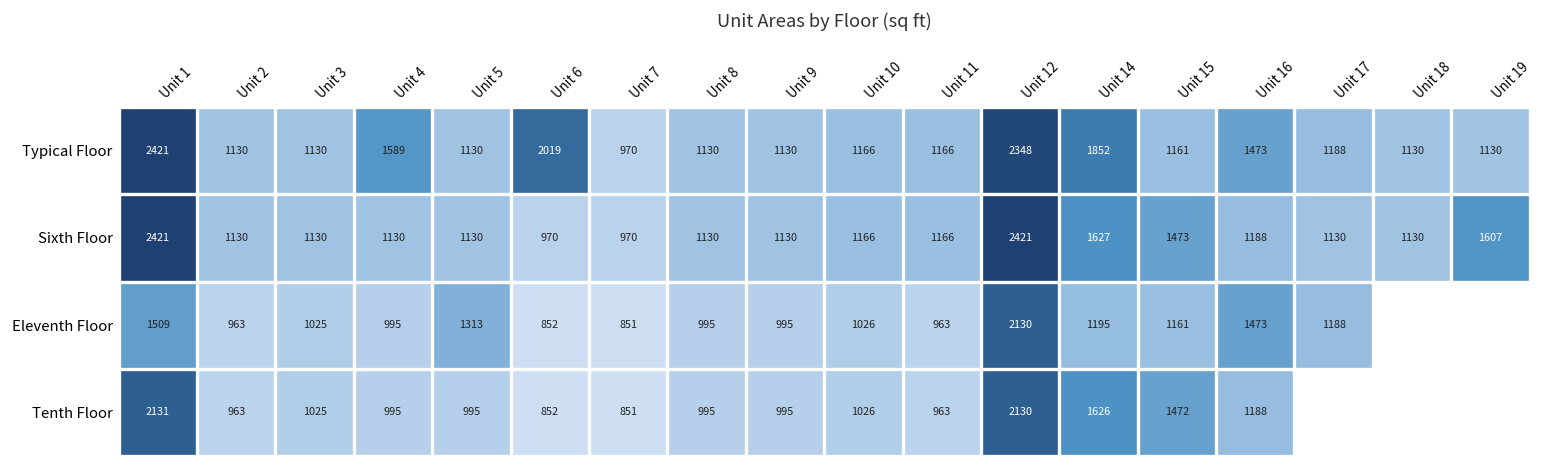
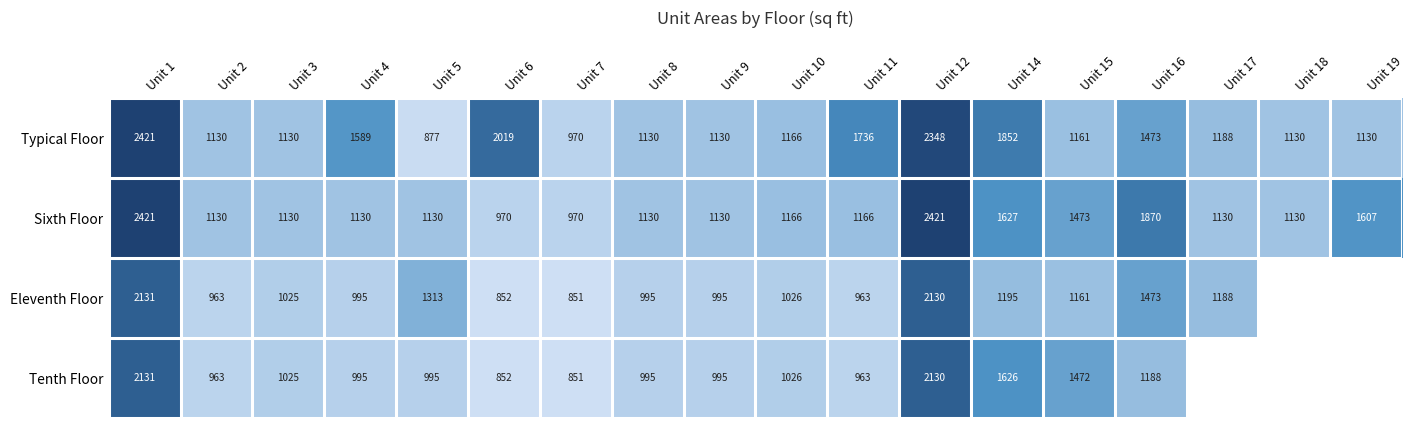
  {
    "Typical Floor": {
      "Unit 1": 2421,
      "Unit 2": 1130,
      "Unit 3": 1130,
      "Unit 4": 1589,
-     "Unit 5": 1130,
+     "Unit 5": 877,
      "Unit 6": 2019,
      "Unit 7": 970,
      "Unit 8": 1130,
      "Unit 9": 1130,
      "Unit 10": 1166,
-     "Unit 11": 1166,
+     "Unit 11": 1736,
      "Unit 12": 2348,
      "Unit 14": 1852,
      "Unit 15": 1161,
      "Unit 16": 1473,
      "Unit 17": 1188,
      "Unit 18": 1130,
      "Unit 19": 1130
    },
    "Sixth Floor": {
      "Unit 1": 2421,
      "Unit 2": 1130,
      "Unit 3": 1130,
      "Unit 4": 1130,
      "Unit 5": 1130,
      "Unit 6": 970,
      "Unit 7": 970,
      "Unit 8": 1130,
      "Unit 9": 1130,
      "Unit 10": 1166,
      "Unit 11": 1166,
      "Unit 12": 2421,
      "Unit 14": 1627,
      "Unit 15": 1473,
-     "Unit 16": 1188,
+     "Unit 16": 1870,
      "Unit 17": 1130,
      "Unit 18": 1130,
      "Unit 19": 1607
    },
    "Eleventh Floor": {
-     "Unit 1": 1509,
+     "Unit 1": 2131,
      "Unit 2": 963,
      "Unit 3": 1025,
      "Unit 4": 995,
      "Unit 5": 1313,
      "Unit 6": 852,
      "Unit 7": 851,
      "Unit 8": 995,
      "Unit 9": 995,
      "Unit 10": 1026,
      "Unit 11": 963,
      "Unit 12": 2130,
      "Unit 14": 1195,
      "Unit 15": 1161,
      "Unit 16": 1473,
      "Unit 17": 1188
    },
    "Tenth Floor": {
      "Unit 1": 2131,
      "Unit 2": 963,
      "Unit 3": 1025,
      "Unit 4": 995,
      "Unit 5": 995,
      "Unit 6": 852,
      "Unit 7": 851,
      "Unit 8": 995,
      "Unit 9": 995,
      "Unit 10": 1026,
      "Unit 11": 963,
      "Unit 12": 2130,
      "Unit 14": 1626,
      "Unit 15": 1472,
      "Unit 16": 1188
    }
  }
